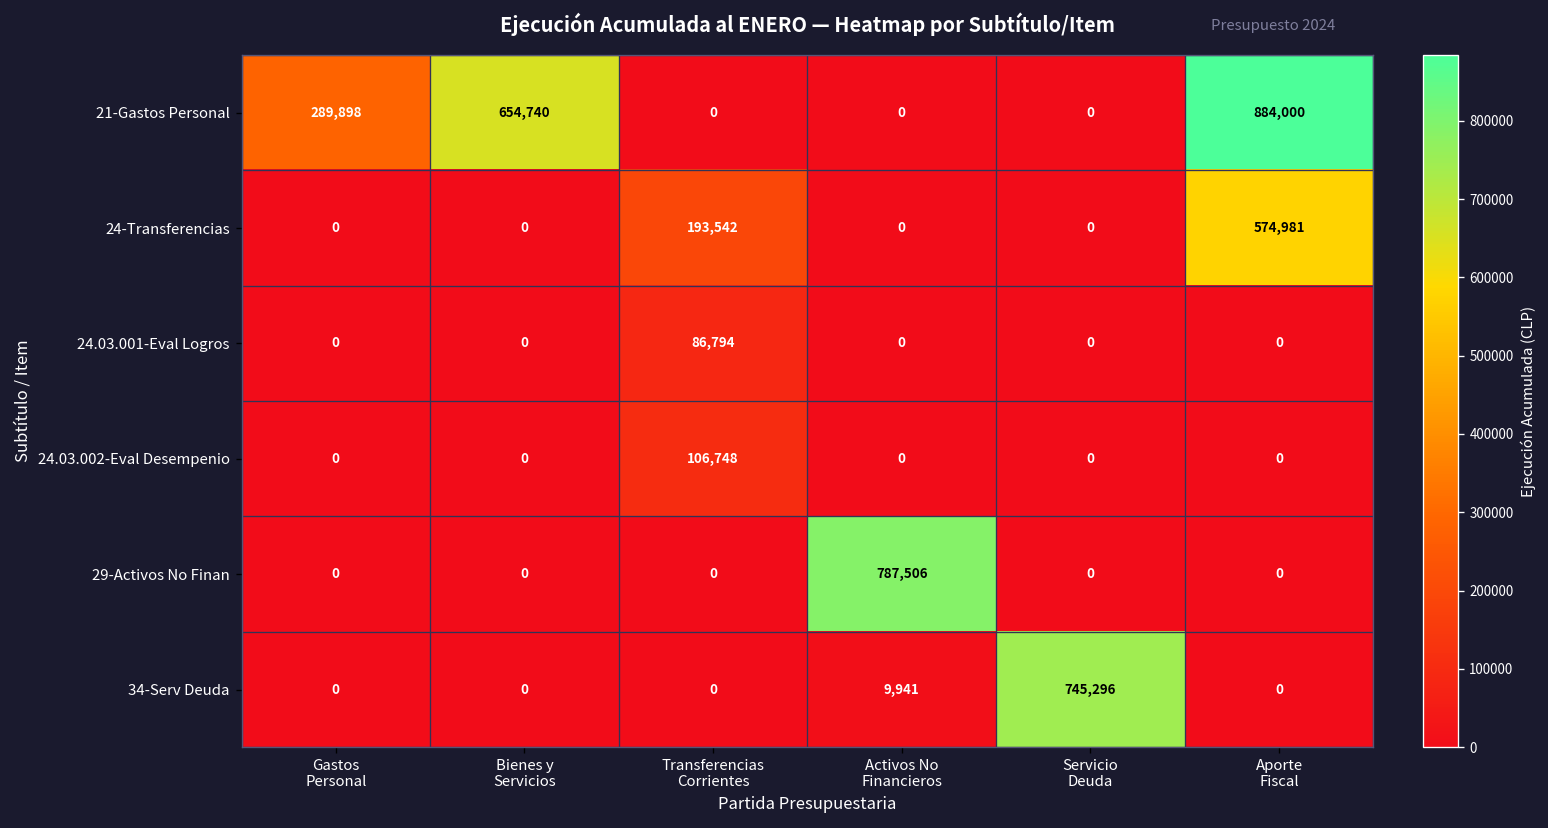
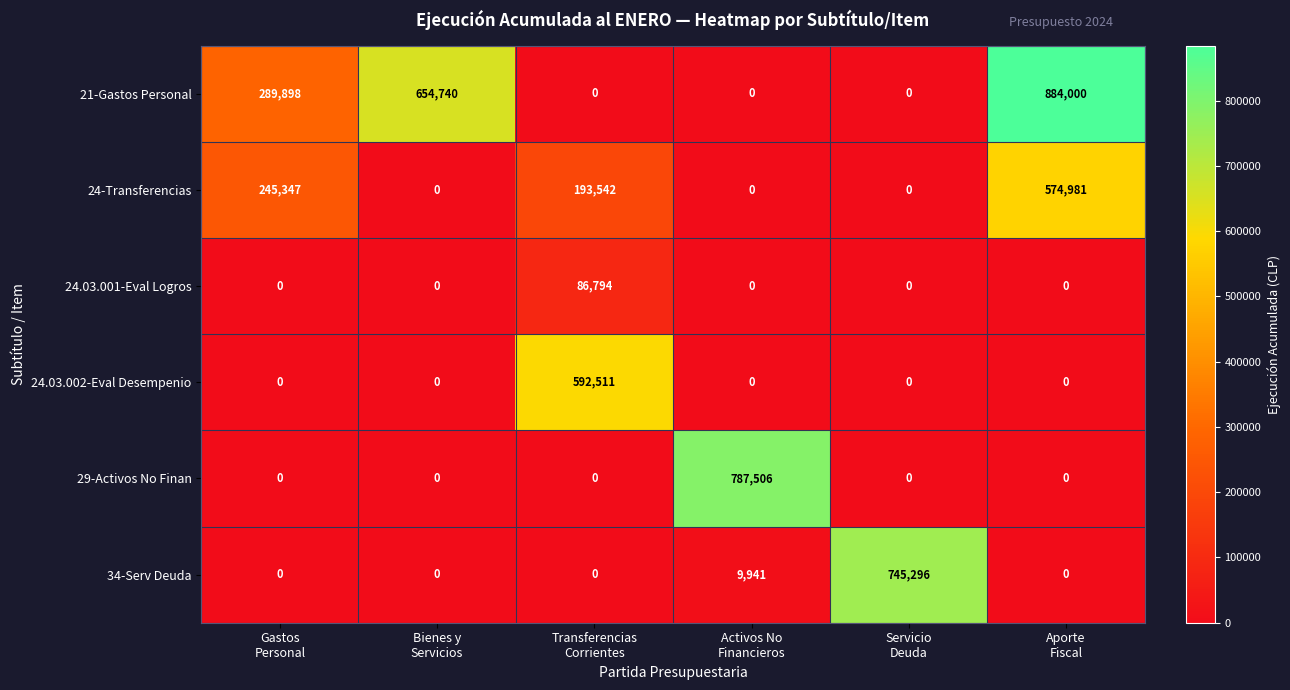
  {
    "21-Gastos Personal": {
      "Gastos Personal": "289,898",
      "Bienes y Servicios": "654,740",
      "Transferencias Corrientes": "0",
      "Activos No Financieros": "0",
      "Servicio Deuda": "0",
      "Aporte Fiscal": "884,000"
    },
    "24-Transferencias": {
-     "Gastos Personal": "0",
+     "Gastos Personal": "245,347",
      "Bienes y Servicios": "0",
      "Transferencias Corrientes": "193,542",
      "Activos No Financieros": "0",
      "Servicio Deuda": "0",
      "Aporte Fiscal": "574,981"
    },
    "24.03.001-Eval Logros": {
      "Gastos Personal": "0",
      "Bienes y Servicios": "0",
      "Transferencias Corrientes": "86,794",
      "Activos No Financieros": "0",
      "Servicio Deuda": "0",
      "Aporte Fiscal": "0"
    },
    "24.03.002-Eval Desempenio": {
      "Gastos Personal": "0",
      "Bienes y Servicios": "0",
-     "Transferencias Corrientes": "106,748",
+     "Transferencias Corrientes": "592,511",
      "Activos No Financieros": "0",
      "Servicio Deuda": "0",
      "Aporte Fiscal": "0"
    },
    "29-Activos No Finan": {
      "Gastos Personal": "0",
      "Bienes y Servicios": "0",
      "Transferencias Corrientes": "0",
      "Activos No Financieros": "787,506",
      "Servicio Deuda": "0",
      "Aporte Fiscal": "0"
    },
    "34-Serv Deuda": {
      "Gastos Personal": "0",
      "Bienes y Servicios": "0",
      "Transferencias Corrientes": "0",
      "Activos No Financieros": "9,941",
      "Servicio Deuda": "745,296",
      "Aporte Fiscal": "0"
    }
  }
